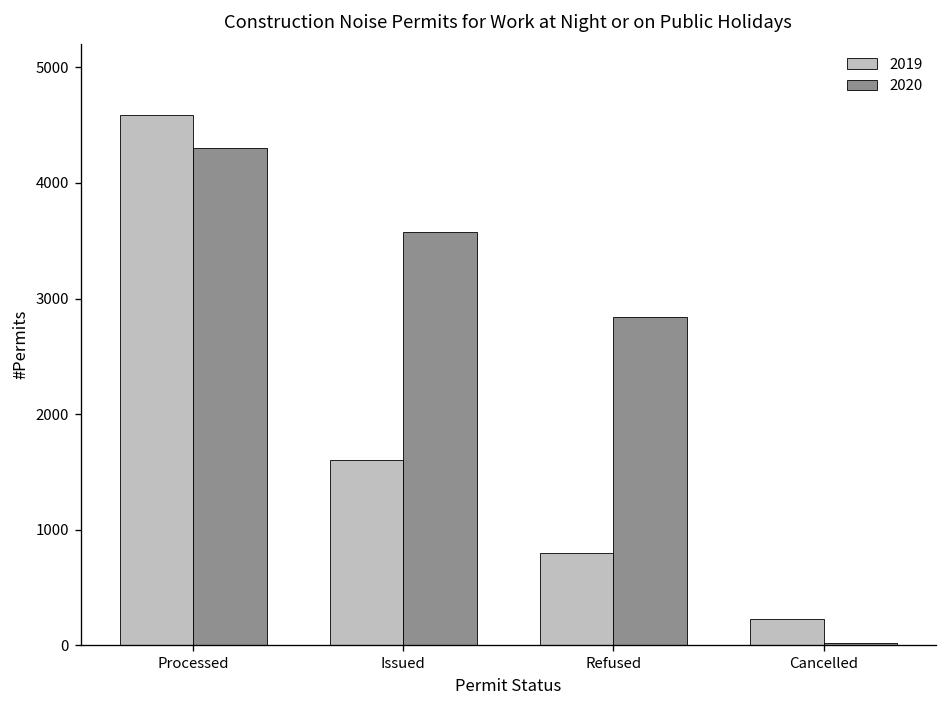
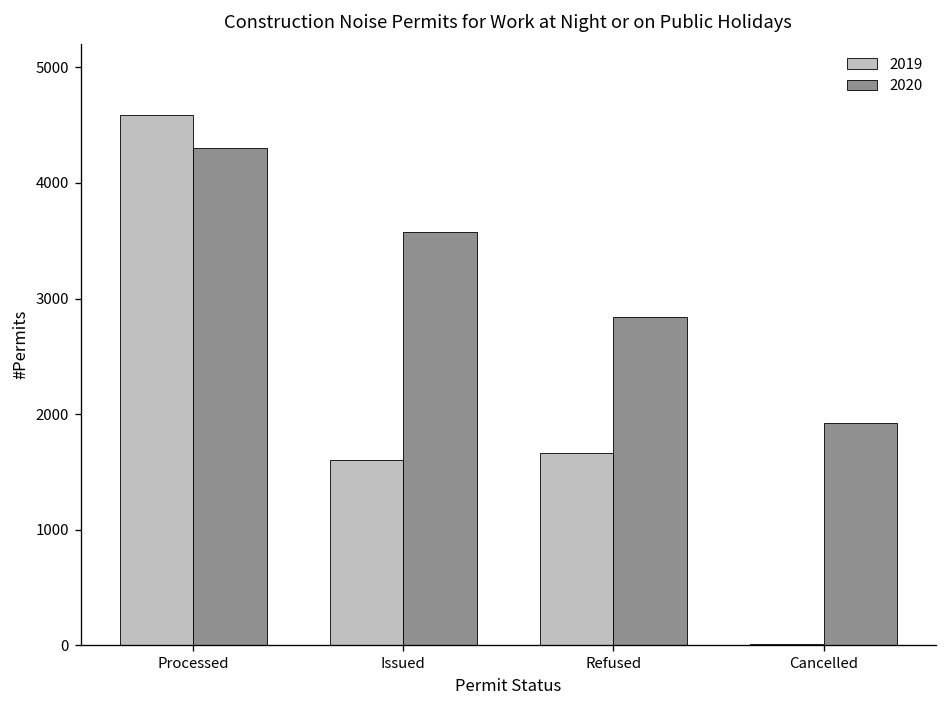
  {
    "2019": {
      "Processed": 4600,
      "Issued": 1600,
-     "Refused": 800,
-     "Cancelled": 200
+     "Refused": 1700,
+     "Cancelled": 0
    },
    "2020": {
      "Processed": 4300,
      "Issued": 3600,
      "Refused": 2800,
-     "Cancelled": 0
+     "Cancelled": 1900
    }
  }
